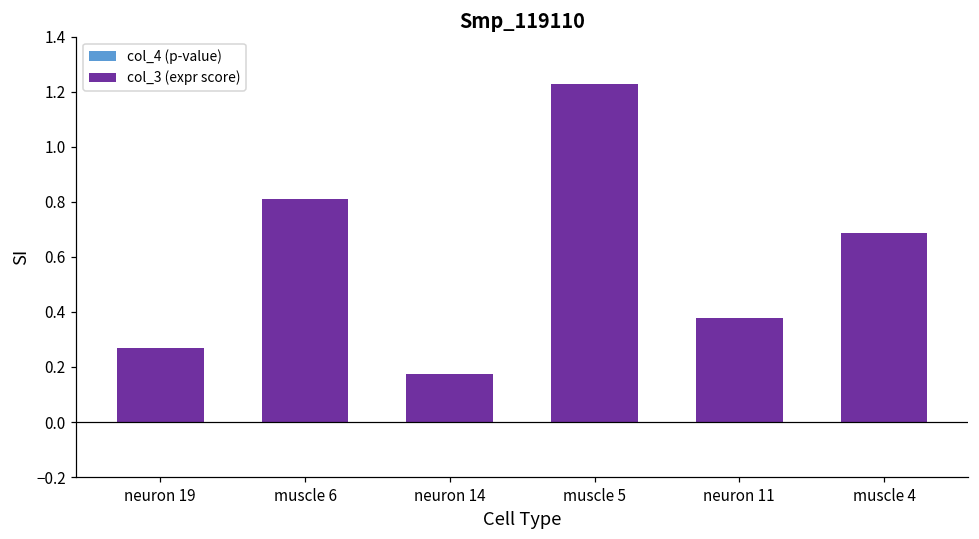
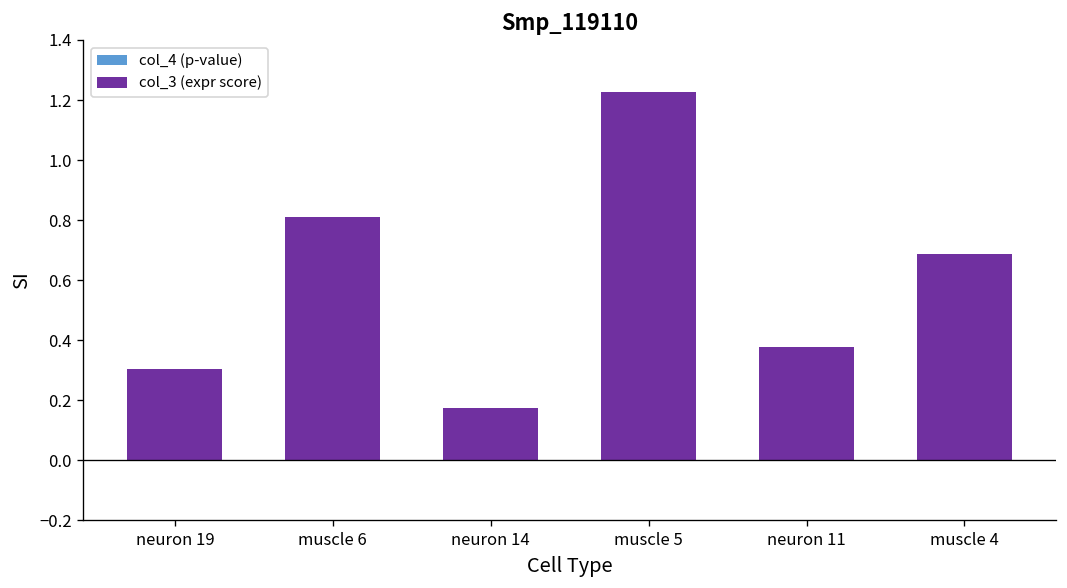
  {
    "col_4 (p-value)": {
      "neuron 19": 0.00
    },
    "col_3 (expr score)": {
-     "neuron 19": 0.27
+     "neuron 19": 0.30
    }
  }
